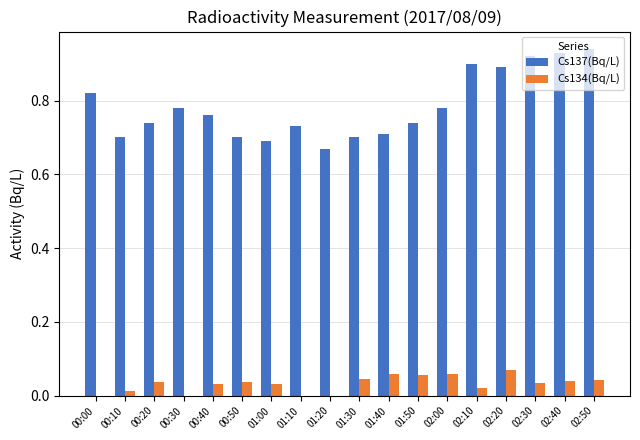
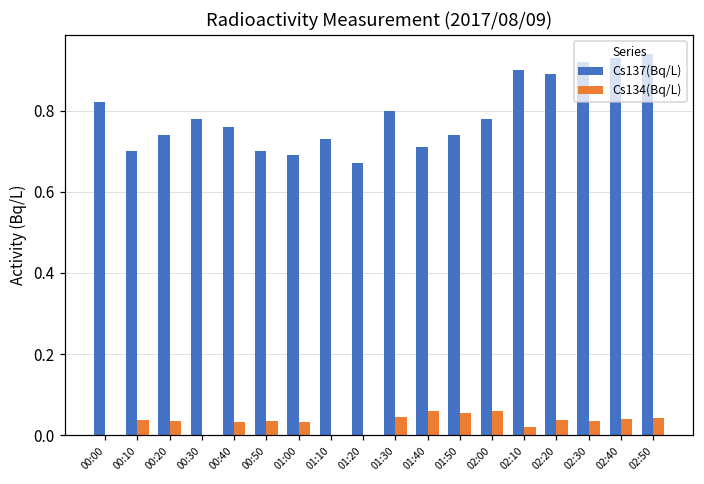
  {
    "Cs137(Bq/L)": {
      "00:00": 0.82,
      "00:10": 0.7,
      "00:20": 0.74,
      "00:30": 0.78,
      "00:40": 0.76,
      "00:50": 0.7,
      "01:00": 0.69,
      "01:10": 0.73,
      "01:20": 0.67,
-     "01:30": 0.7,
+     "01:30": 0.8,
      "01:40": 0.71,
      "01:50": 0.74,
      "02:00": 0.78,
      "02:10": 0.9,
      "02:20": 0.89
    },
    "Cs134(Bq/L)": {
      "00:00": 0.00,
-     "00:10": 0.01,
+     "00:10": 0.04,
      "00:20": 0.04,
      "00:30": 0.00,
      "00:40": 0.03,
      "00:50": 0.04,
      "01:00": 0.03,
      "01:10": 0.00,
      "01:20": 0.00,
      "01:30": 0.04,
      "01:40": 0.06,
      "01:50": 0.06,
      "02:00": 0.06,
      "02:10": 0.02,
-     "02:20": 0.07,
+     "02:20": 0.04,
      "02:30": 0.03,
      "02:40": 0.04,
      "02:50": 0.04
    }
  }
